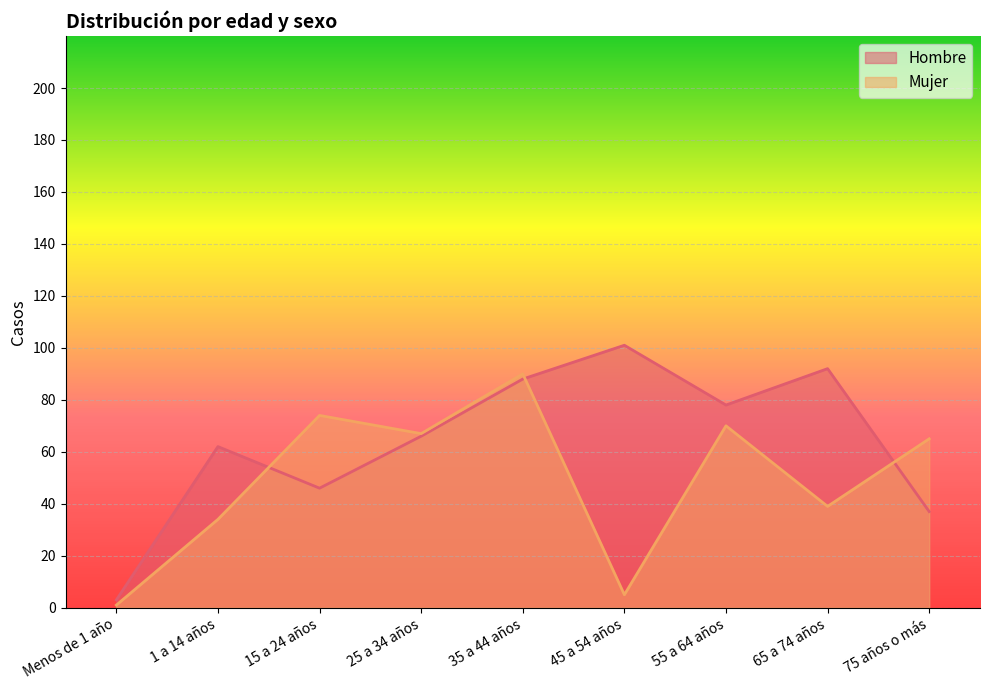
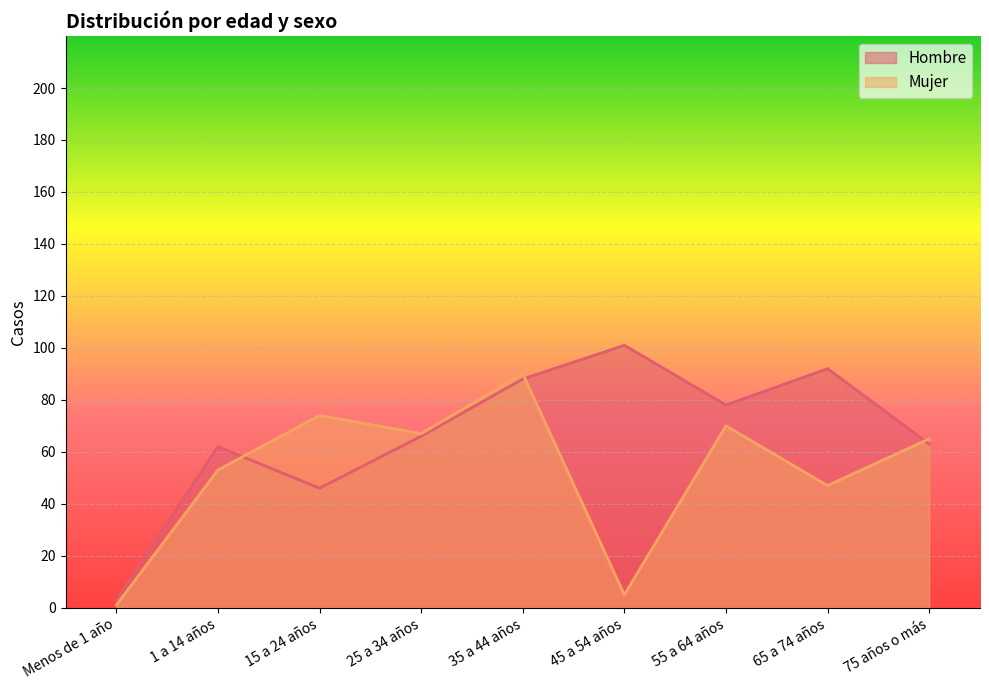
  {
    "Hombre": {
      "Menos de 1 año": 3,
      "1 a 14 años": 62,
      "15 a 24 años": 46,
      "25 a 34 años": 66,
      "35 a 44 años": 88,
      "45 a 54 años": 101,
      "55 a 64 años": 78,
      "65 a 74 años": 92,
-     "75 años o más": 37
+     "75 años o más": 63
    },
    "Mujer": {
      "Menos de 1 año": 1,
-     "1 a 14 años": 34,
+     "1 a 14 años": 53,
      "15 a 24 años": 74,
      "25 a 34 años": 67,
      "35 a 44 años": 90,
      "45 a 54 años": 5,
      "55 a 64 años": 70,
-     "65 a 74 años": 39,
+     "65 a 74 años": 47,
      "75 años o más": 65
    }
  }
